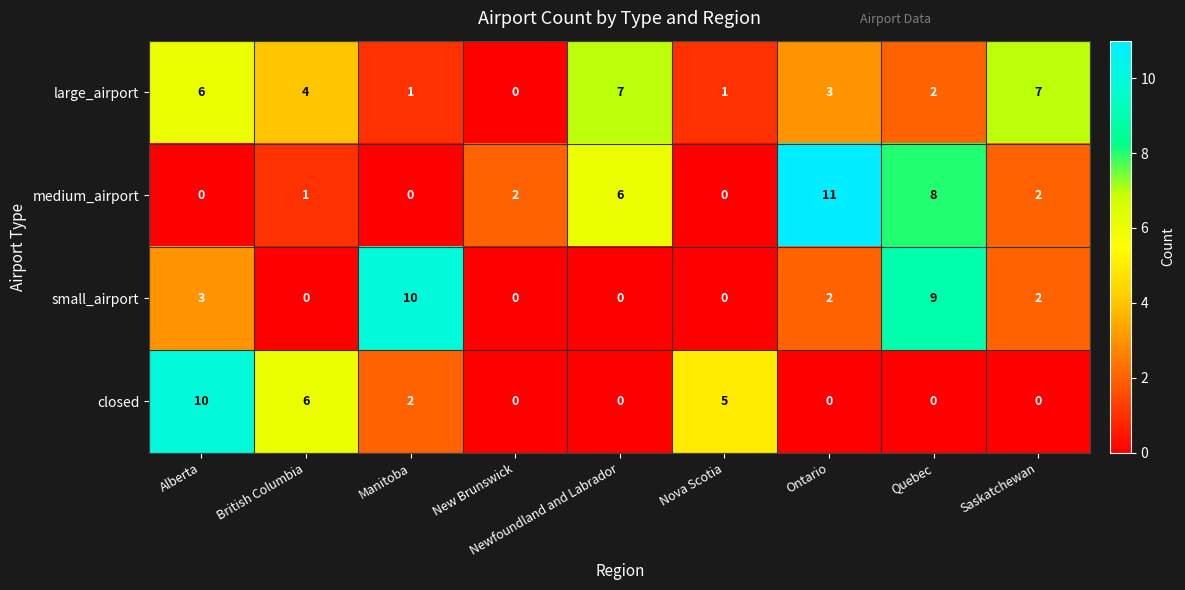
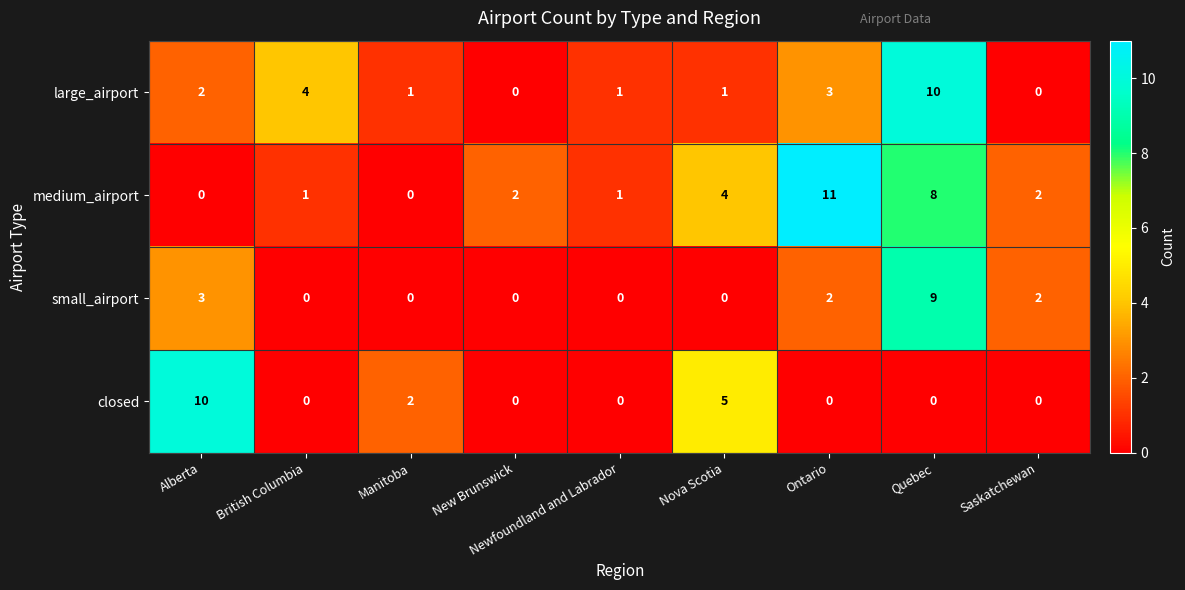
  {
    "large_airport": {
-     "Alberta": 6,
+     "Alberta": 2,
      "British Columbia": 4,
      "Manitoba": 1,
      "New Brunswick": 0,
-     "Newfoundland and Labrador": 7,
+     "Newfoundland and Labrador": 1,
      "Nova Scotia": 1,
      "Ontario": 3,
-     "Quebec": 2,
-     "Saskatchewan": 7
+     "Quebec": 10,
+     "Saskatchewan": 0
    },
    "medium_airport": {
      "Alberta": 0,
      "British Columbia": 1,
      "Manitoba": 0,
      "New Brunswick": 2,
-     "Newfoundland and Labrador": 6,
-     "Nova Scotia": 0,
+     "Newfoundland and Labrador": 1,
+     "Nova Scotia": 4,
      "Ontario": 11,
      "Quebec": 8,
      "Saskatchewan": 2
    },
    "small_airport": {
      "Alberta": 3,
      "British Columbia": 0,
-     "Manitoba": 10,
+     "Manitoba": 0,
      "New Brunswick": 0,
      "Newfoundland and Labrador": 0,
      "Nova Scotia": 0,
      "Ontario": 2,
      "Quebec": 9,
      "Saskatchewan": 2
    },
    "closed": {
      "Alberta": 10,
-     "British Columbia": 6,
+     "British Columbia": 0,
      "Manitoba": 2,
      "New Brunswick": 0,
      "Newfoundland and Labrador": 0,
      "Nova Scotia": 5,
      "Ontario": 0,
      "Quebec": 0,
      "Saskatchewan": 0
    }
  }
